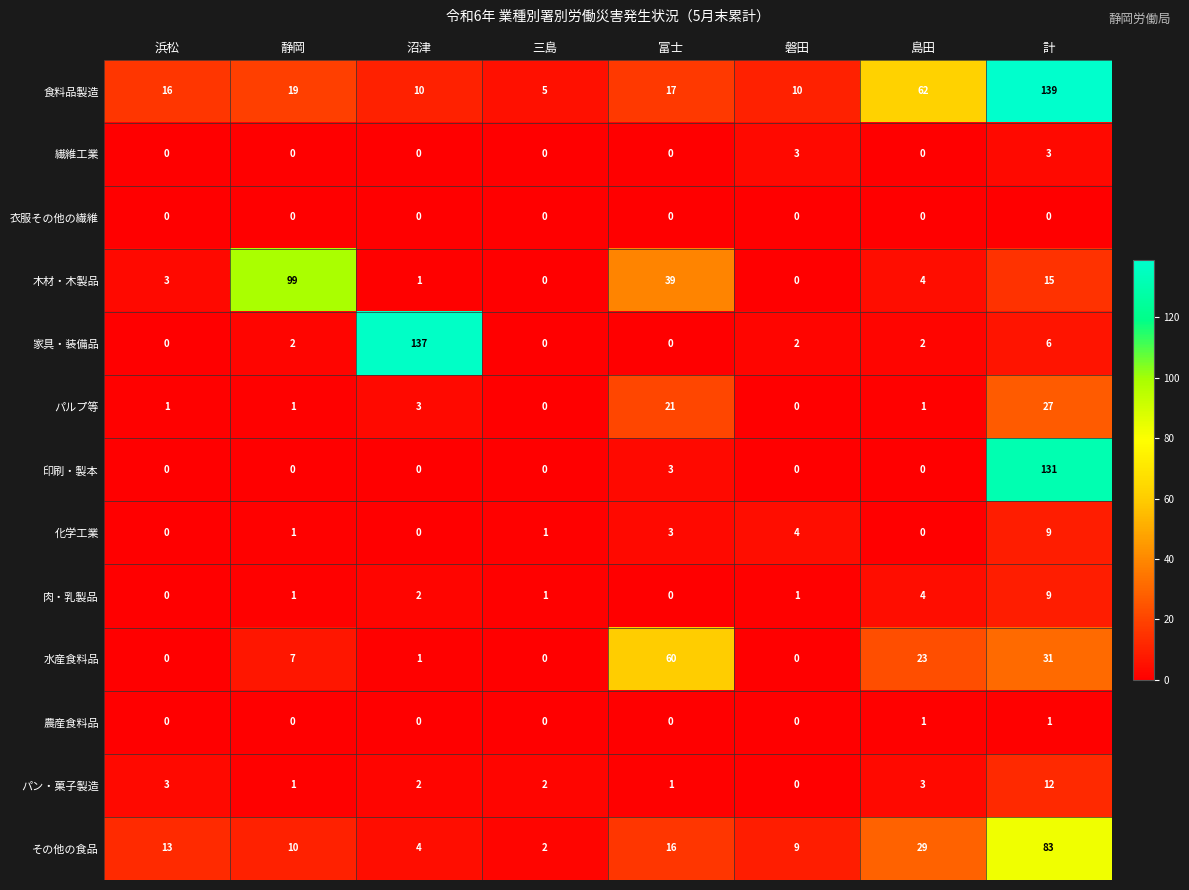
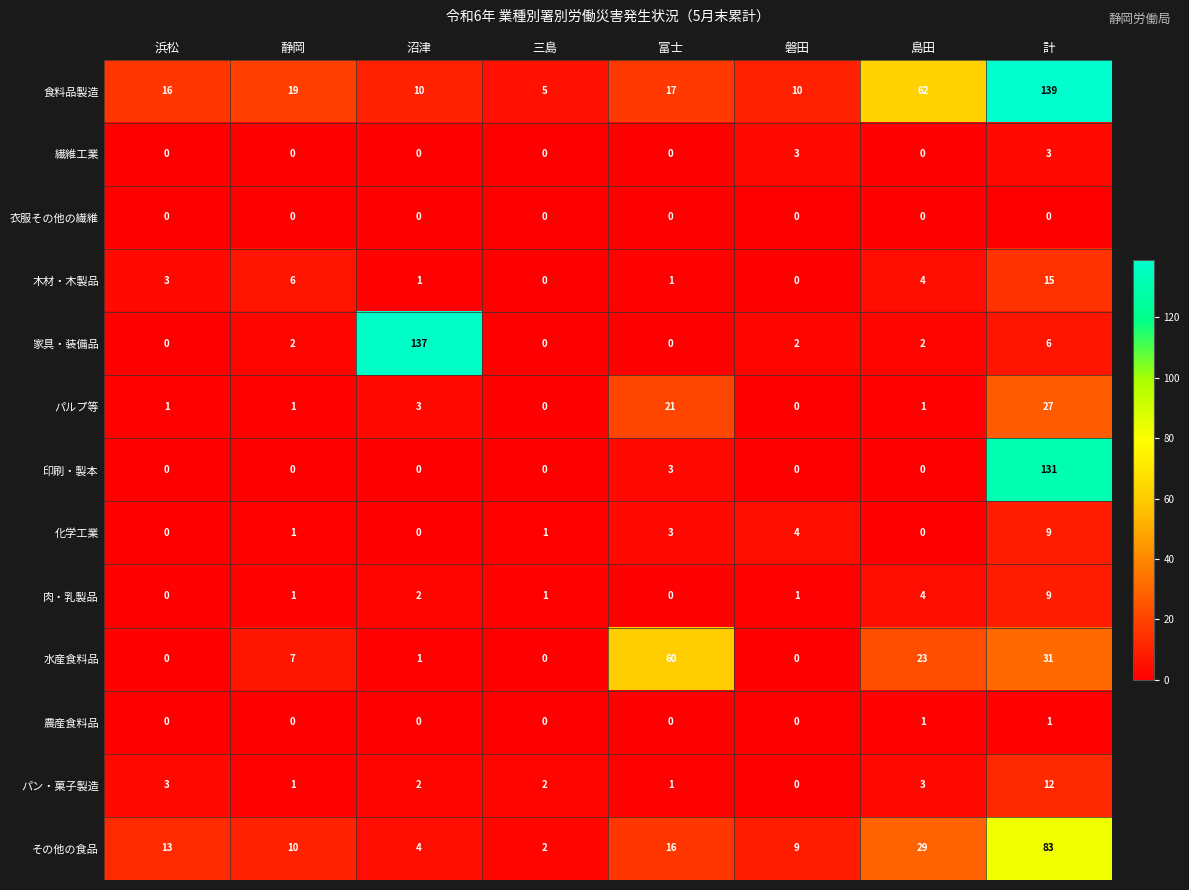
  {
    "食料品製造": {
      "浜松": 16,
      "静岡": 19,
      "沼津": 10,
      "三島": 5,
      "富士": 17,
      "磐田": 10,
      "島田": 62,
      "計": 139
    },
    "繊維工業": {
      "浜松": 0,
      "静岡": 0,
      "沼津": 0,
      "三島": 0,
      "富士": 0,
      "磐田": 3,
      "島田": 0,
      "計": 3
    },
    "衣服その他の繊維": {
      "浜松": 0,
      "静岡": 0,
      "沼津": 0,
      "三島": 0,
      "富士": 0,
      "磐田": 0,
      "島田": 0,
      "計": 0
    },
    "木材・木製品": {
      "浜松": 3,
-     "静岡": 99,
+     "静岡": 6,
      "沼津": 1,
      "三島": 0,
-     "富士": 39,
+     "富士": 1,
      "磐田": 0,
      "島田": 4,
      "計": 15
    },
    "家具・装備品": {
      "浜松": 0,
      "静岡": 2,
      "沼津": 137,
      "三島": 0,
      "富士": 0,
      "磐田": 2,
      "島田": 2,
      "計": 6
    },
    "パルプ等": {
      "浜松": 1,
      "静岡": 1,
      "沼津": 3,
      "三島": 0,
      "富士": 21,
      "磐田": 0,
      "島田": 1,
      "計": 27
    },
    "印刷・製本": {
      "浜松": 0,
      "静岡": 0,
      "沼津": 0,
      "三島": 0,
      "富士": 3,
      "磐田": 0,
      "島田": 0,
      "計": 131
    },
    "化学工業": {
      "浜松": 0,
      "静岡": 1,
      "沼津": 0,
      "三島": 1,
      "富士": 3,
      "磐田": 4,
      "島田": 0,
      "計": 9
    },
    "肉・乳製品": {
      "浜松": 0,
      "静岡": 1,
      "沼津": 2,
      "三島": 1,
      "富士": 0,
      "磐田": 1,
      "島田": 4,
      "計": 9
    },
    "水産食料品": {
      "浜松": 0,
      "静岡": 7,
      "沼津": 1,
      "三島": 0,
      "富士": 60,
      "磐田": 0,
      "島田": 23,
      "計": 31
    },
    "農産食料品": {
      "浜松": 0,
      "静岡": 0,
      "沼津": 0,
      "三島": 0,
      "富士": 0,
      "磐田": 0,
      "島田": 1,
      "計": 1
    },
    "パン・菓子製造": {
      "浜松": 3,
      "静岡": 1,
      "沼津": 2,
      "三島": 2,
      "富士": 1,
      "磐田": 0,
      "島田": 3,
      "計": 12
    },
    "その他の食品": {
      "浜松": 13,
      "静岡": 10,
      "沼津": 4,
      "三島": 2,
      "富士": 16,
      "磐田": 9,
      "島田": 29,
      "計": 83
    }
  }
